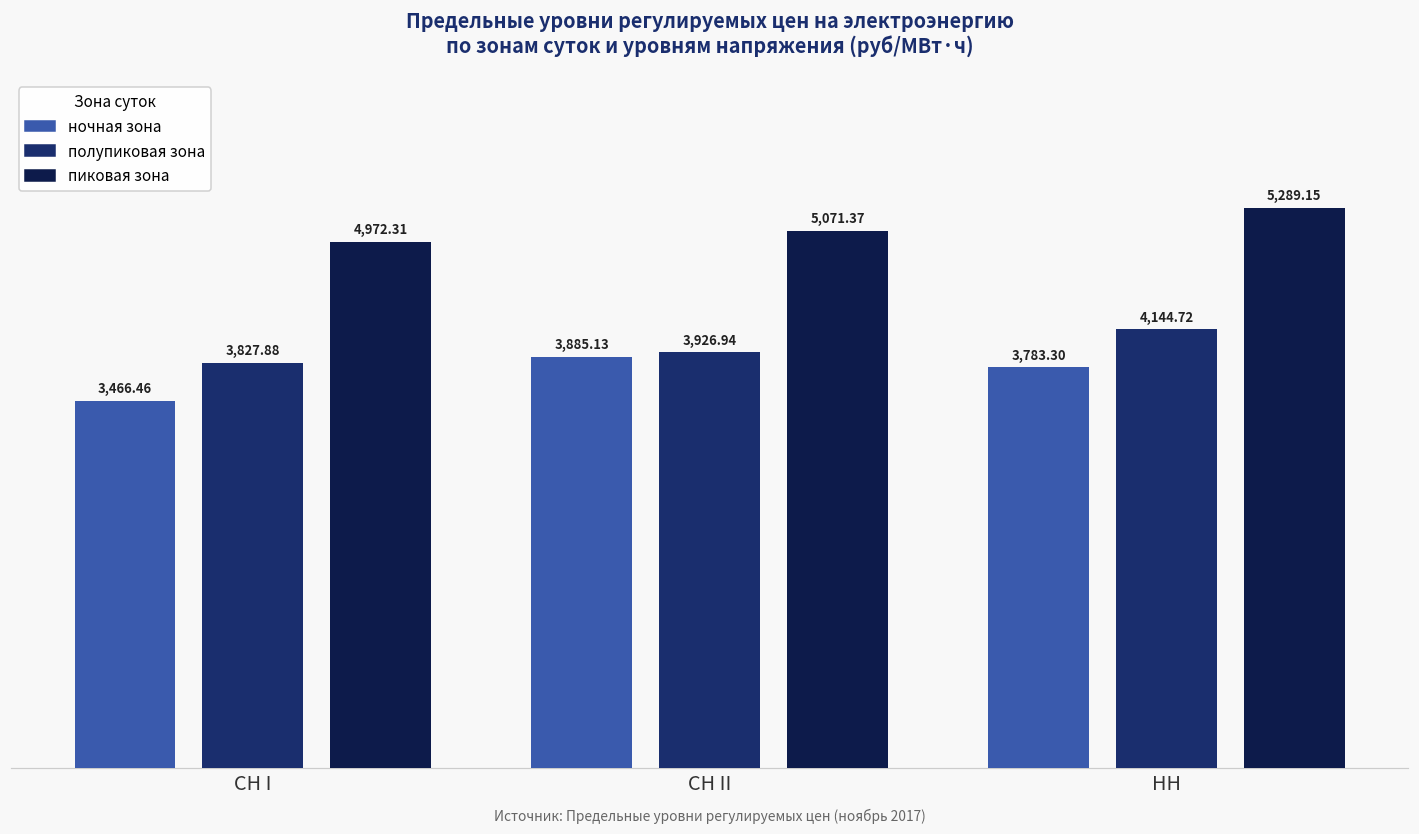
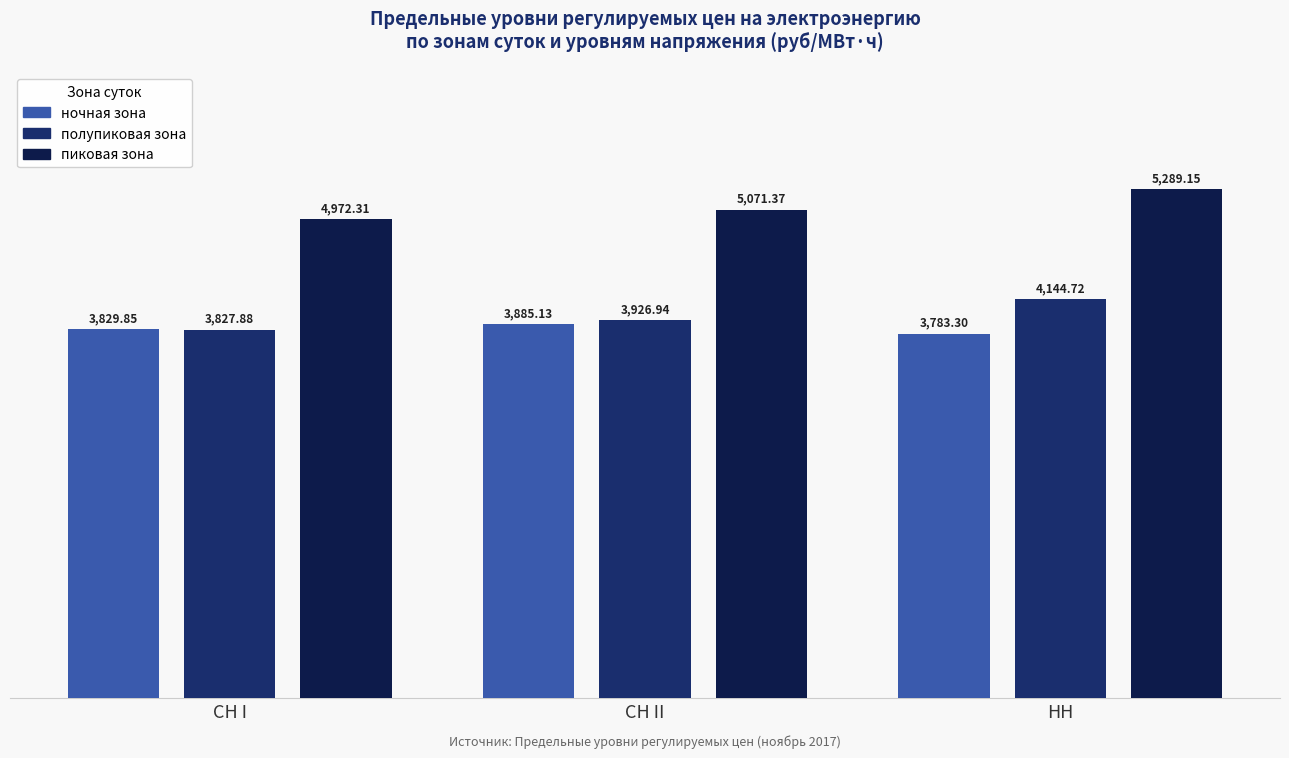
  {
    "ночная зона": {
-     "СН I": "3,466.46",
+     "СН I": "3,829.85",
      "СН II": "3,885.13",
      "НН": "3,783.30"
    }
  }
